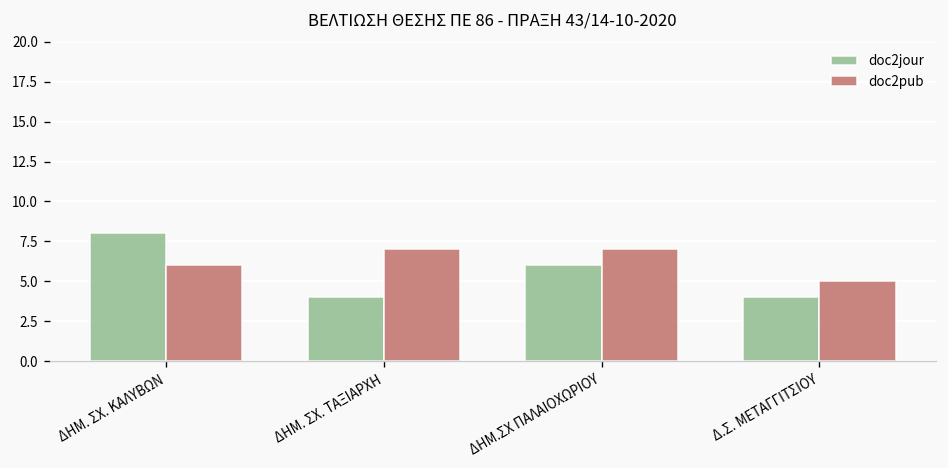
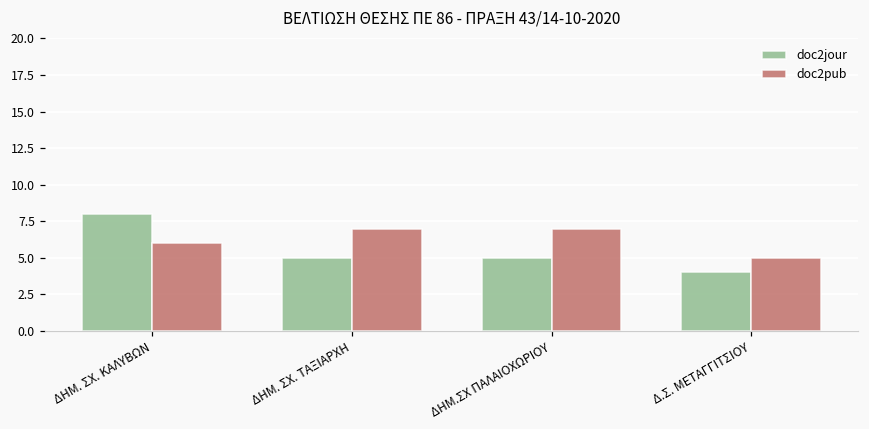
  {
    "doc2jour": {
      "ΔΗΜ. ΣΧ. ΚΑΛΥΒΩΝ": 8,
-     "ΔΗΜ. ΣΧ. ΤΑΞΙΑΡΧΗ": 4,
-     "ΔΗΜ.ΣΧ ΠΑΛΑΙΟΧΩΡΙΟΥ": 6,
+     "ΔΗΜ. ΣΧ. ΤΑΞΙΑΡΧΗ": 5,
+     "ΔΗΜ.ΣΧ ΠΑΛΑΙΟΧΩΡΙΟΥ": 5,
      "Δ.Σ. ΜΕΤΑΓΓΙΤΣΙΟΥ": 4
    },
    "doc2pub": {
      "ΔΗΜ. ΣΧ. ΚΑΛΥΒΩΝ": 6,
      "ΔΗΜ. ΣΧ. ΤΑΞΙΑΡΧΗ": 7,
      "ΔΗΜ.ΣΧ ΠΑΛΑΙΟΧΩΡΙΟΥ": 7,
      "Δ.Σ. ΜΕΤΑΓΓΙΤΣΙΟΥ": 5
    }
  }
